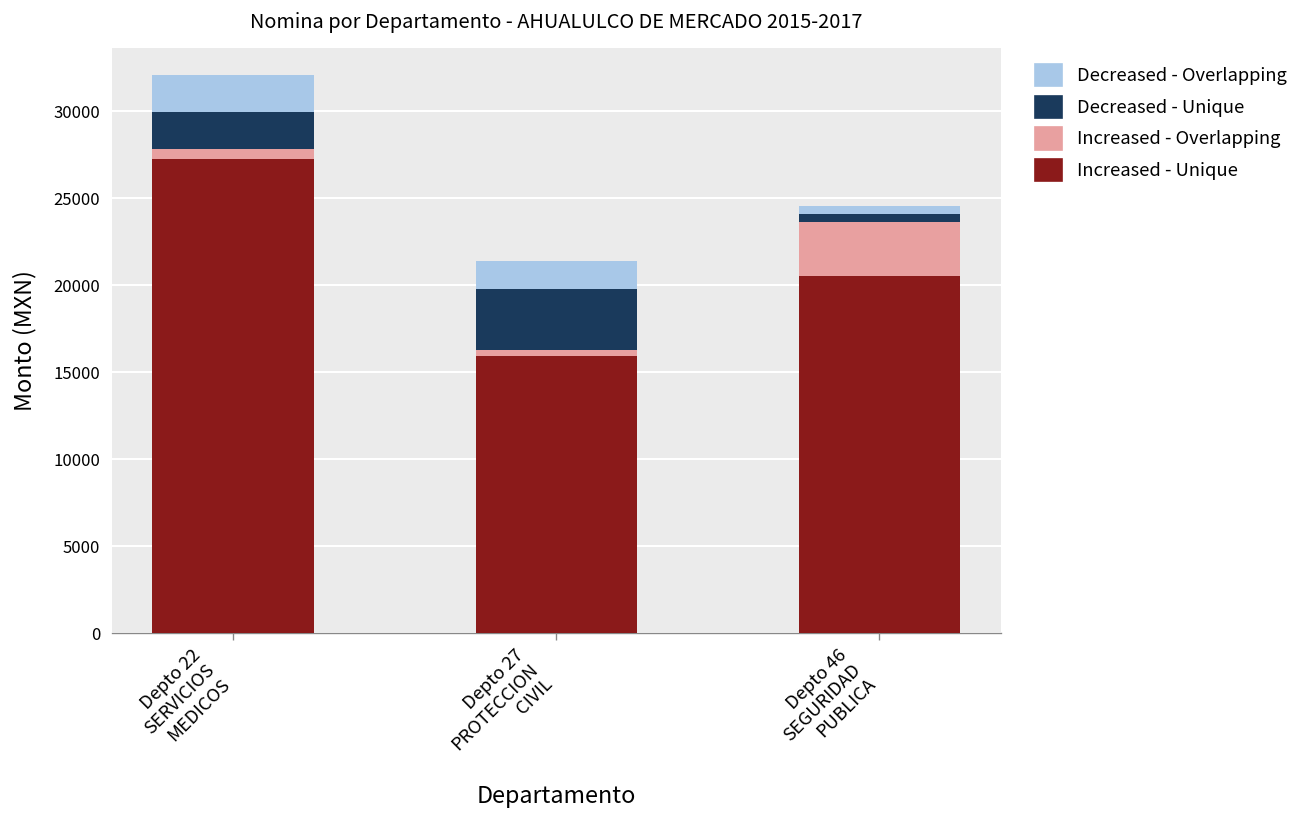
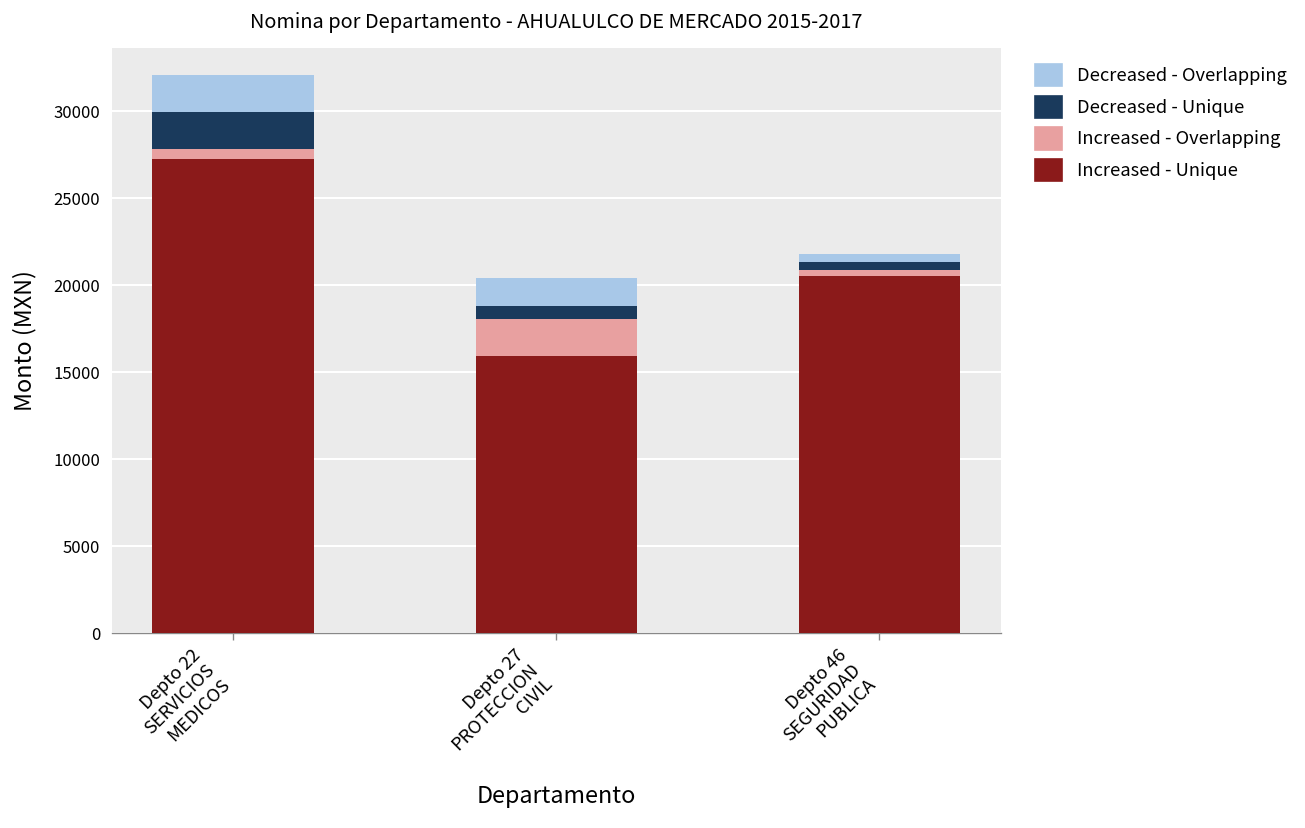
  {
    "Increased - Unique": {
      "Depto 22 SERVICIOS MEDICOS": 27300,
      "Depto 27 PROTECCION CIVIL": 15900,
      "Depto 46 SEGURIDAD PUBLICA": 20600
    },
    "Increased - Overlapping": {
      "Depto 22 SERVICIOS MEDICOS": 600,
-     "Depto 27 PROTECCION CIVIL": 300,
-     "Depto 46 SEGURIDAD PUBLICA": 3100
+     "Depto 27 PROTECCION CIVIL": 2100,
+     "Depto 46 SEGURIDAD PUBLICA": 300
    },
    "Decreased - Unique": {
      "Depto 22 SERVICIOS MEDICOS": 2100,
-     "Depto 27 PROTECCION CIVIL": 3500,
+     "Depto 27 PROTECCION CIVIL": 800,
      "Depto 46 SEGURIDAD PUBLICA": 500
    },
    "Decreased - Overlapping": {
      "Depto 22 SERVICIOS MEDICOS": 2100,
      "Depto 27 PROTECCION CIVIL": 1600,
      "Depto 46 SEGURIDAD PUBLICA": 500
    }
  }
